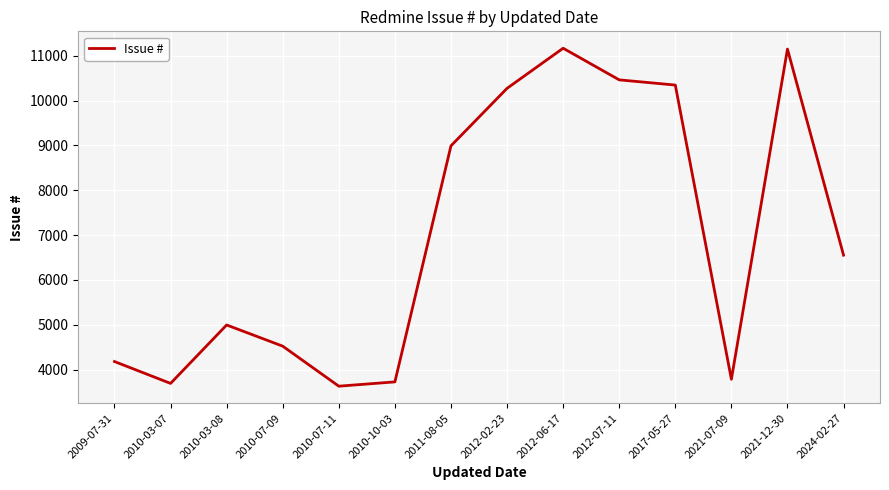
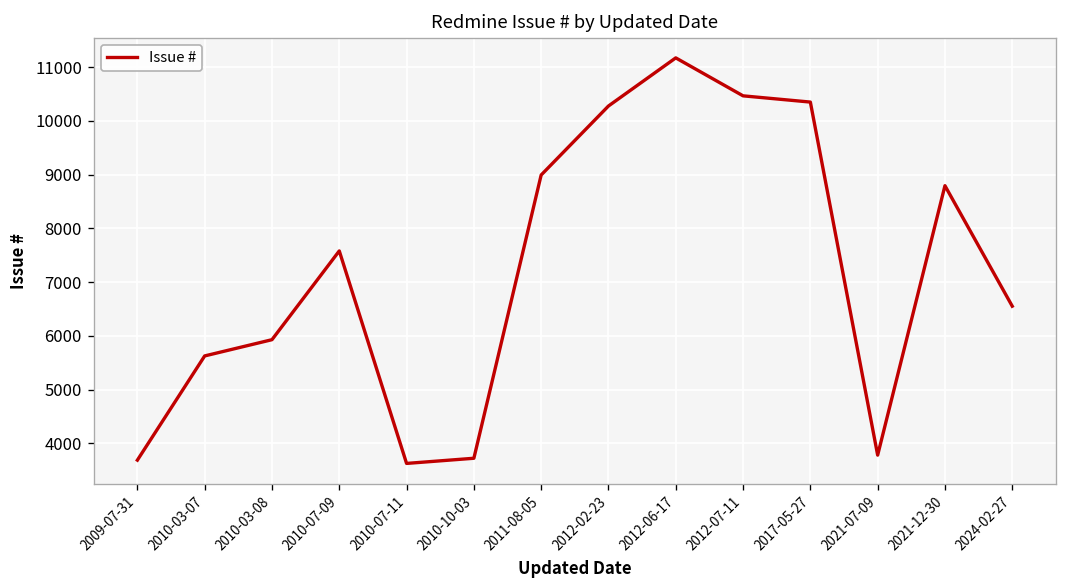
  {
-   "2009-07-31": 4200,
-   "2010-03-07": 3700,
-   "2010-03-08": 5000,
-   "2010-07-09": 4500,
+   "2009-07-31": 3700,
+   "2010-03-07": 5600,
+   "2010-03-08": 5900,
+   "2010-07-09": 7600,
    "2010-07-11": 3600,
    "2010-10-03": 3700,
    "2011-08-05": 9000,
    "2012-02-23": 10300,
    "2012-06-17": 11200,
    "2012-07-11": 10500,
    "2017-05-27": 10300,
    "2021-07-09": 3800,
-   "2021-12-30": 11200,
+   "2021-12-30": 8800,
    "2024-02-27": 6600
  }
